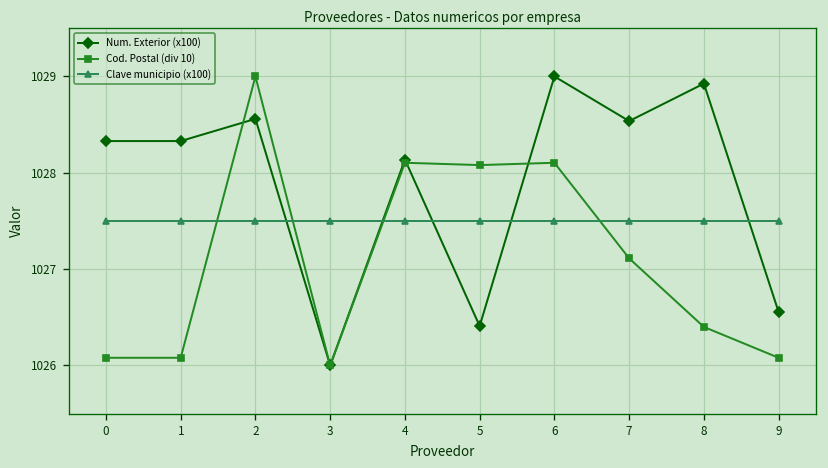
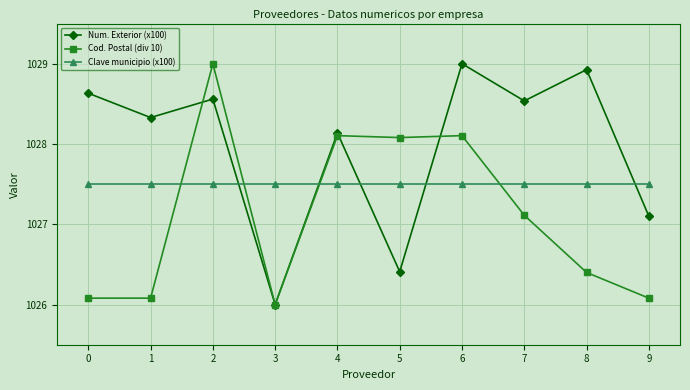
  {
    "Num. Exterior (x100)": {
-     "0": 1028.3,
+     "0": 1028.6,
      "1": 1028.3,
      "2": 1028.6,
      "4": 1028.1,
      "5": 1026.4,
      "6": 1029.0,
      "7": 1028.5,
      "8": 1028.9,
-     "9": 1026.6
+     "9": 1027.1
    }
  }
